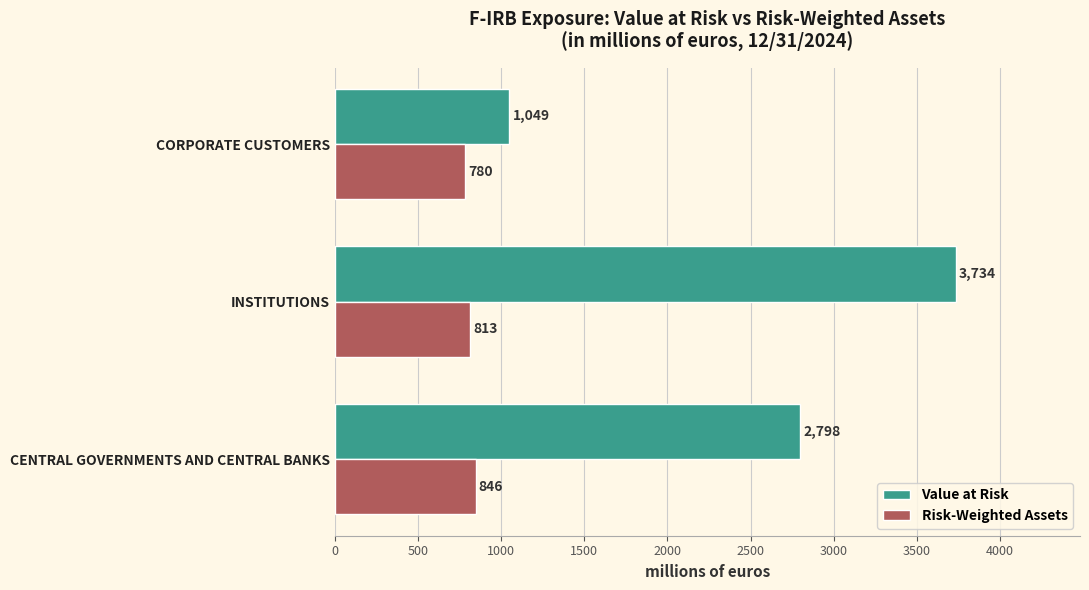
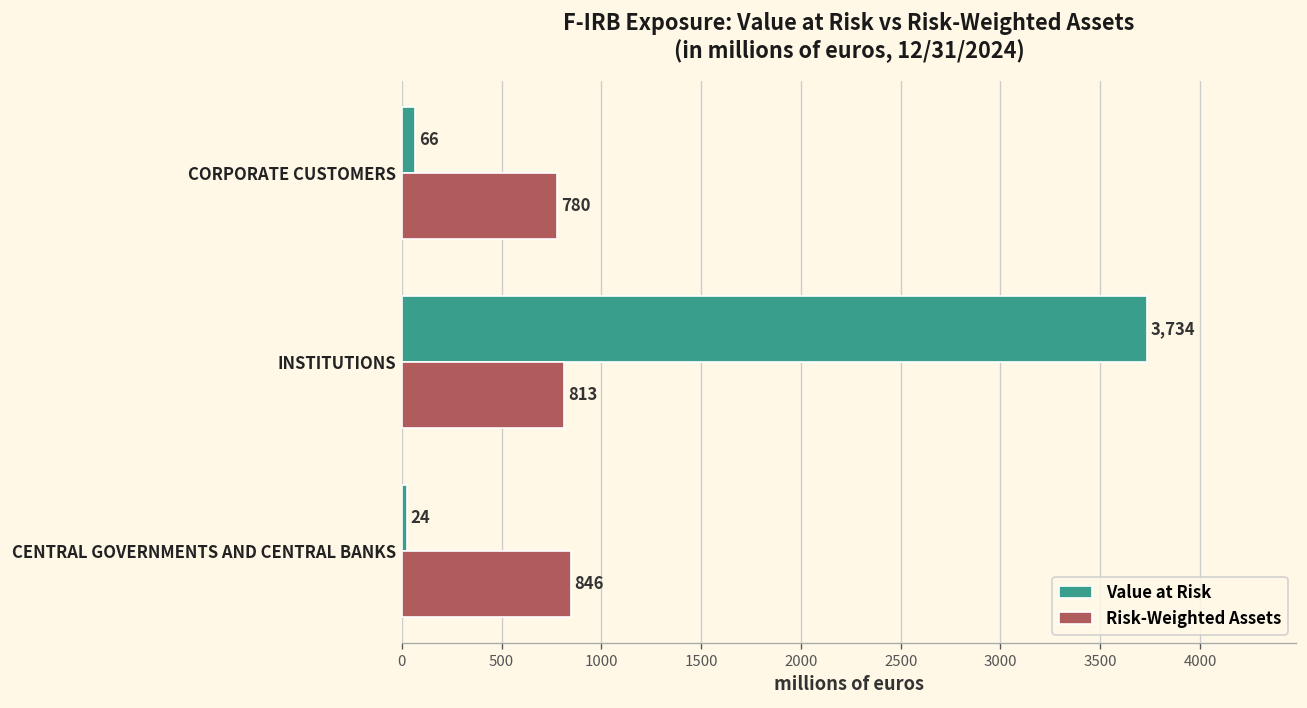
  {
    "Value at Risk": {
-     "CORPORATE CUSTOMERS": "1,049",
+     "CORPORATE CUSTOMERS": "66",
      "INSTITUTIONS": "3,734",
-     "CENTRAL GOVERNMENTS AND CENTRAL BANKS": "2,798"
+     "CENTRAL GOVERNMENTS AND CENTRAL BANKS": "24"
    },
    "Risk-Weighted Assets": {
      "CORPORATE CUSTOMERS": "780",
      "INSTITUTIONS": "813",
      "CENTRAL GOVERNMENTS AND CENTRAL BANKS": "846"
    }
  }
